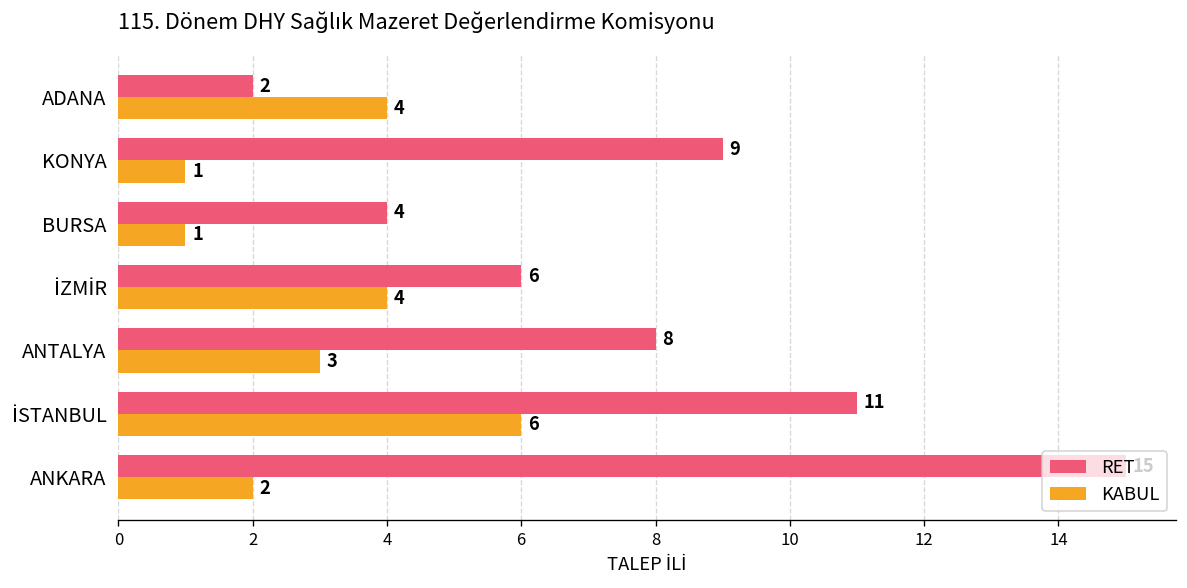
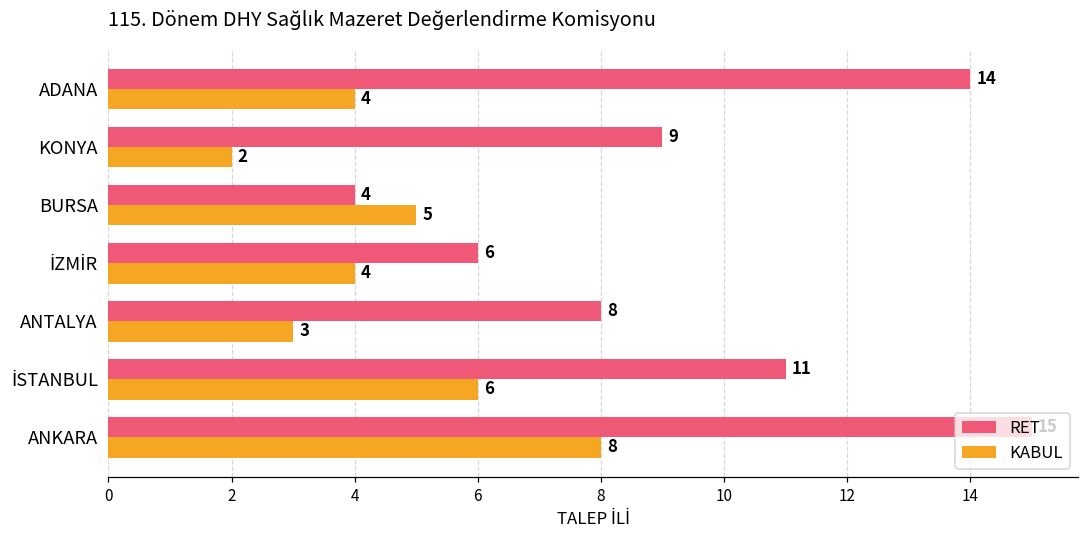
  {
    "RET": {
-     "ADANA": 2,
+     "ADANA": 14,
      "KONYA": 9,
      "BURSA": 4,
      "İZMİR": 6,
      "ANTALYA": 8,
      "İSTANBUL": 11
    },
    "KABUL": {
      "ADANA": 4,
-     "KONYA": 1,
-     "BURSA": 1,
+     "KONYA": 2,
+     "BURSA": 5,
      "İZMİR": 4,
      "ANTALYA": 3,
      "İSTANBUL": 6,
-     "ANKARA": 2
+     "ANKARA": 8
    }
  }
